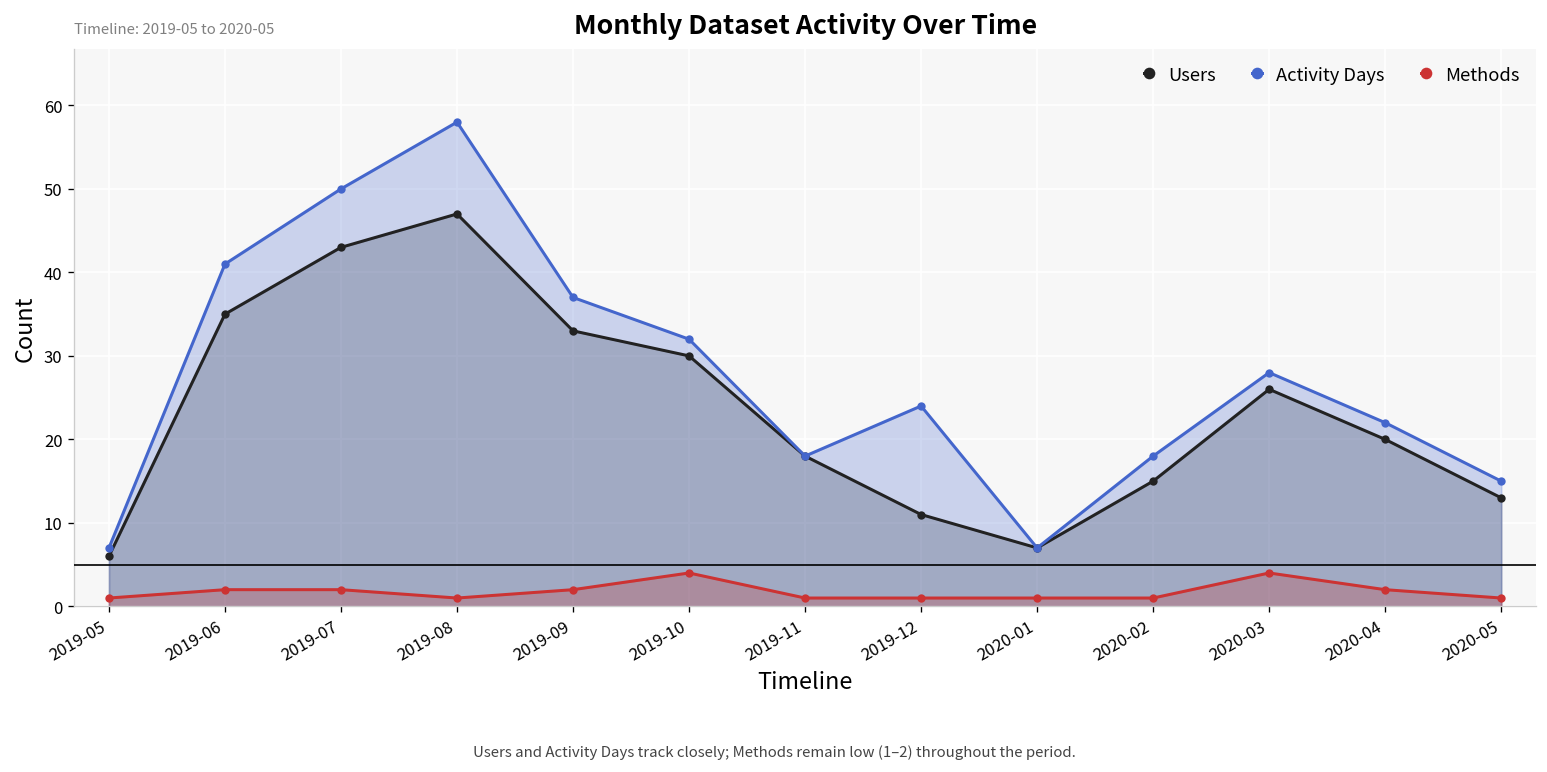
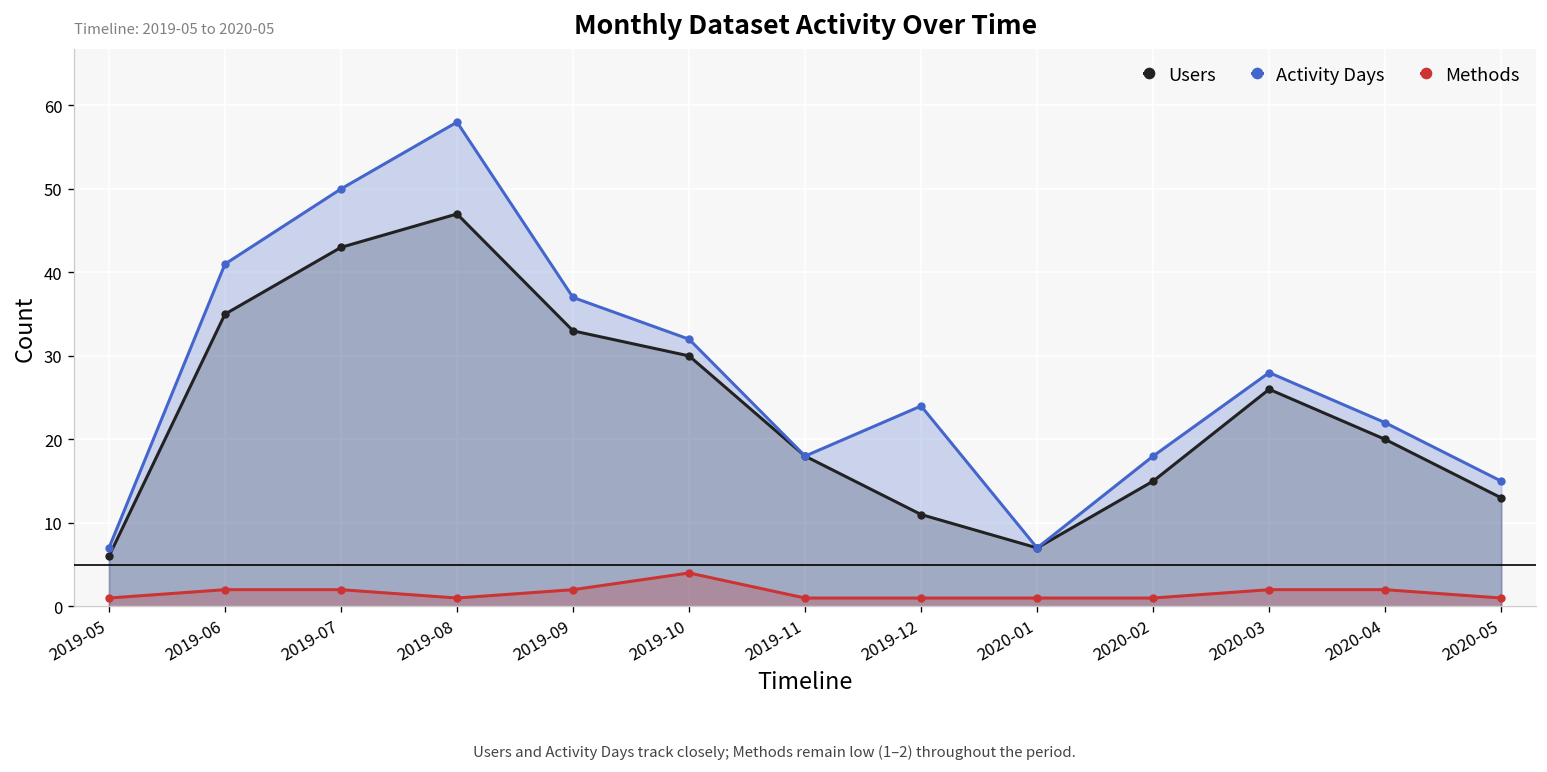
  {
    "Users": {
      "2019-05": 6,
      "2019-06": 35,
      "2019-07": 43,
      "2019-08": 47,
      "2019-09": 33,
      "2019-10": 30,
      "2019-12": 11,
      "2020-02": 15,
      "2020-03": 26,
      "2020-04": 20,
      "2020-05": 13
    },
    "Activity Days": {
      "2019-05": 7,
      "2019-06": 41,
      "2019-07": 50,
      "2019-08": 58,
      "2019-09": 37,
      "2019-10": 32,
      "2019-12": 24,
      "2020-02": 18,
      "2020-03": 28,
      "2020-04": 22,
      "2020-05": 15
    },
    "Methods": {
      "2019-05": 1,
      "2019-06": 2,
      "2019-07": 2,
      "2019-08": 1,
      "2019-09": 2,
      "2019-10": 4,
      "2019-11": 1,
      "2019-12": 1,
      "2020-01": 1,
      "2020-02": 1,
-     "2020-03": 4,
+     "2020-03": 2,
      "2020-04": 2,
      "2020-05": 1
    }
  }
